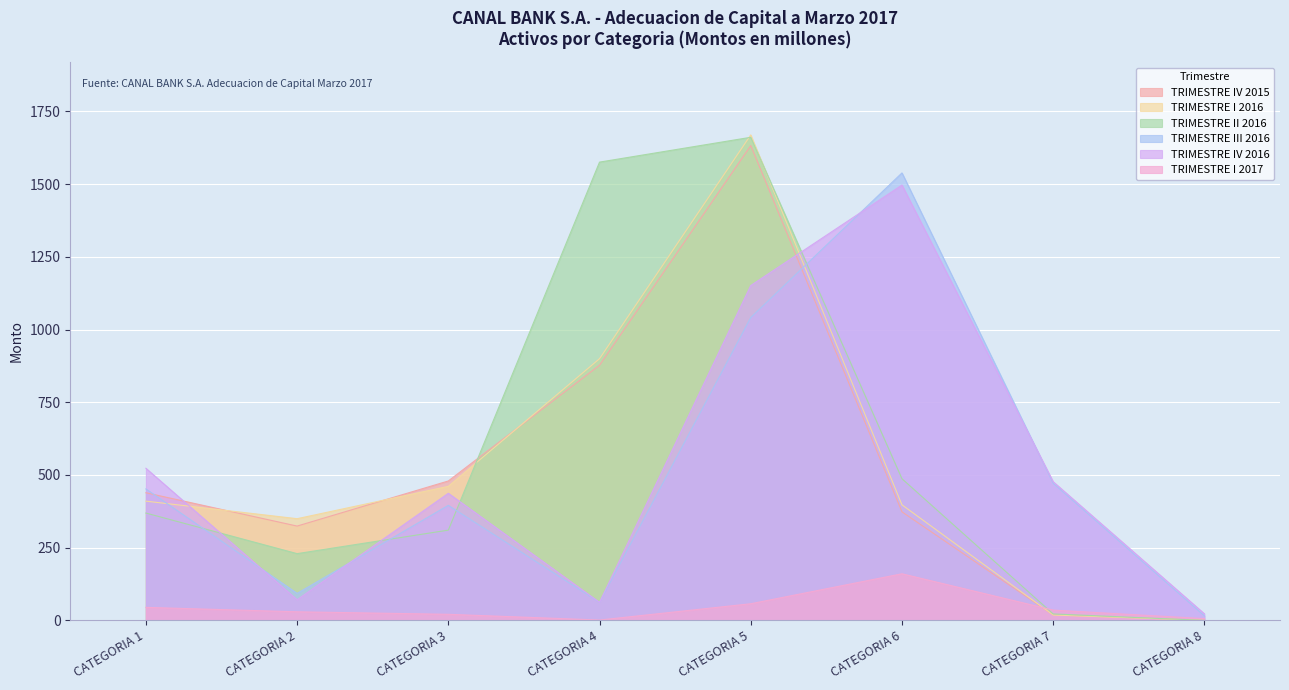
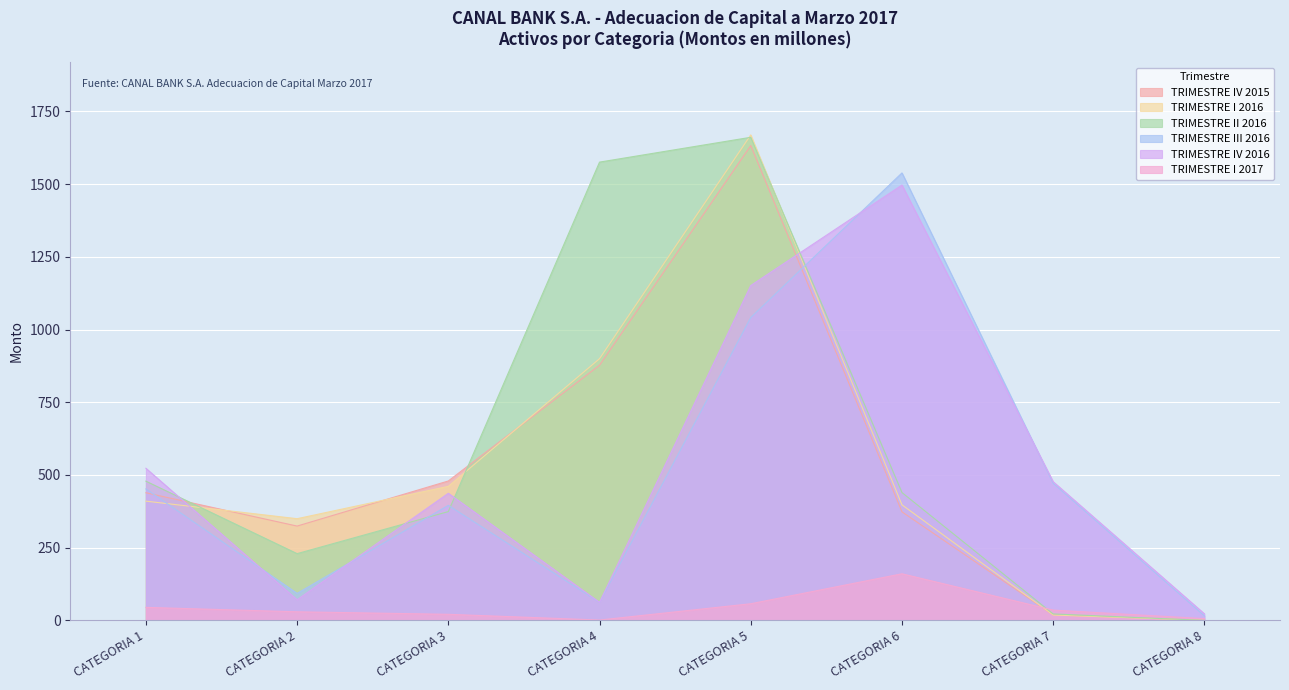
  {
    "TRIMESTRE II 2016": {
-     "CATEGORIA 1": 370,
+     "CATEGORIA 1": 480,
      "CATEGORIA 2": 230,
-     "CATEGORIA 3": 310,
+     "CATEGORIA 3": 370,
      "CATEGORIA 4": 1580,
-     "CATEGORIA 6": 490
+     "CATEGORIA 6": 440
    }
  }
